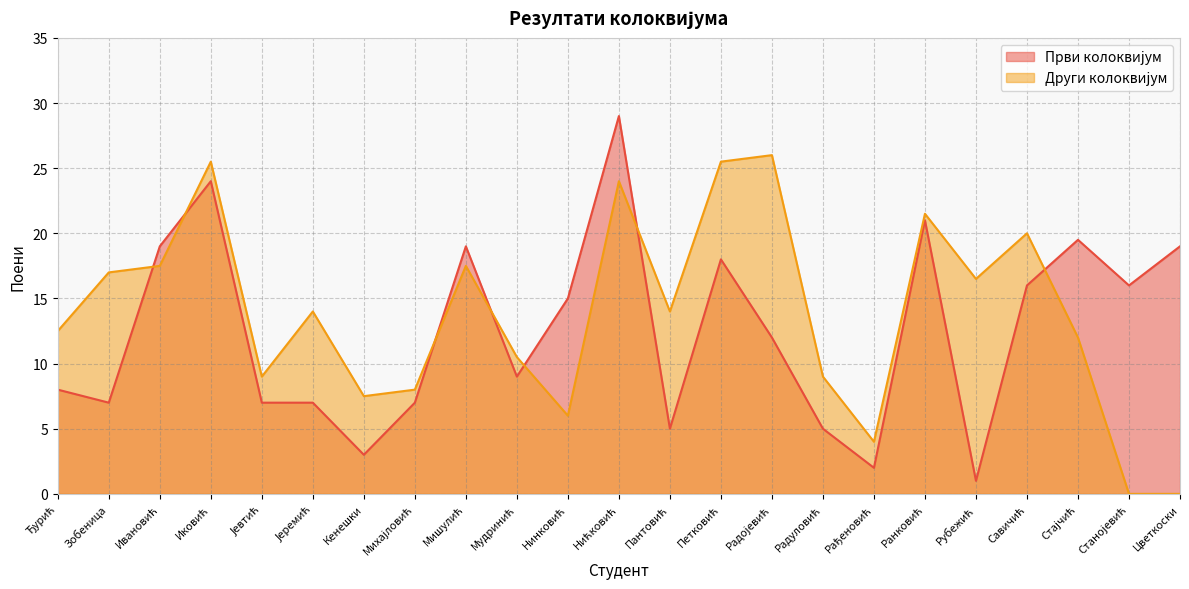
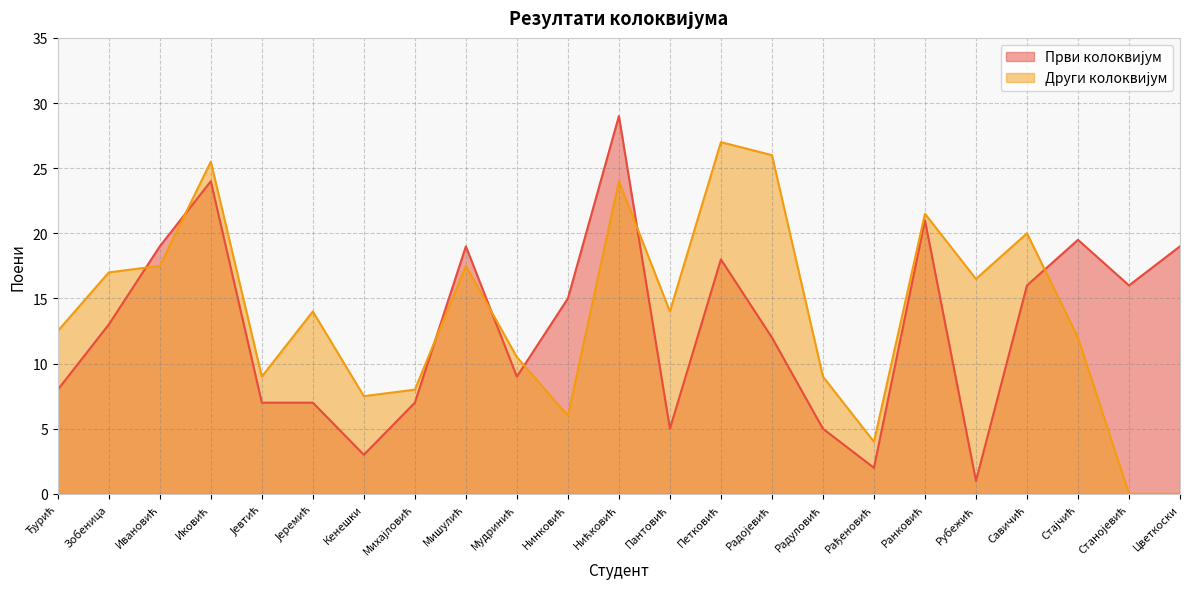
  {
    "Први колоквијум": {
      "Ђурић": 8,
-     "Зобеница": 7,
+     "Зобеница": 13,
      "Ивановић": 19,
      "Иковић": 24,
      "Јевтић": 7,
      "Јеремић": 7,
      "Кенешки": 3,
      "Михајловић": 7,
      "Мишулић": 19,
      "Мудринић": 9,
      "Нинковић": 15,
      "Нићковић": 29,
      "Пантовић": 5,
      "Петковић": 18,
      "Радојевић": 12,
      "Радуловић": 5,
      "Рађеновић": 2,
      "Ранковић": 21,
      "Рубежић": 1,
      "Савичић": 16,
      "Стајчић": 19.5,
      "Станојевић": 16,
      "Цветкоски": 19
    },
    "Други колоквијум": {
      "Ђурић": 12.5,
      "Зобеница": 17.0,
      "Ивановић": 17.5,
      "Иковић": 25.5,
      "Јевтић": 9.0,
      "Јеремић": 14.0,
      "Кенешки": 7.5,
      "Михајловић": 8.0,
      "Мишулић": 17.5,
      "Мудринић": 10.5,
      "Нинковић": 6.0,
      "Нићковић": 24.0,
      "Пантовић": 14.0,
-     "Петковић": 25.5,
+     "Петковић": 27.0,
      "Радојевић": 26.0,
      "Радуловић": 9.0,
      "Рађеновић": 4.0,
      "Ранковић": 21.5,
      "Рубежић": 16.5,
      "Савичић": 20.0,
      "Стајчић": 12.0,
      "Станојевић": 0.0,
      "Цветкоски": 0.0
    }
  }
